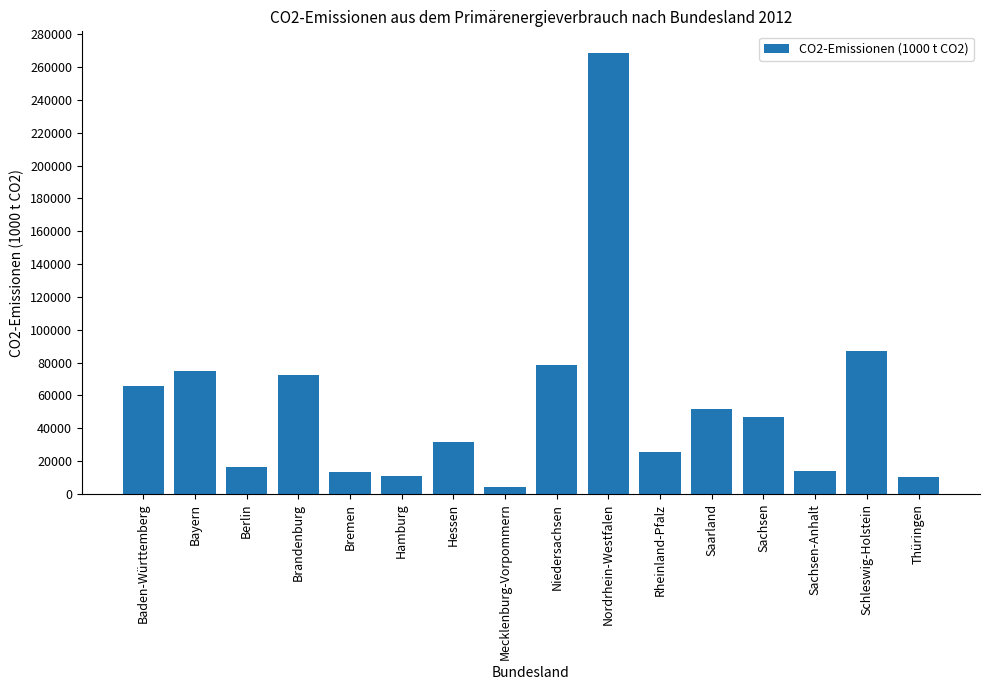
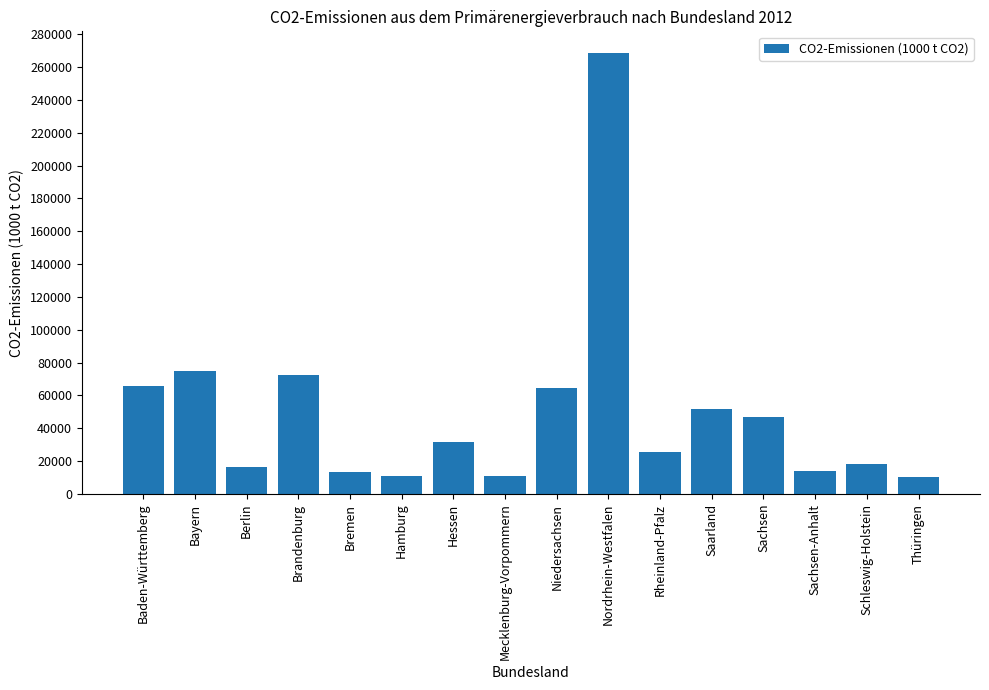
  {
    "Baden-Württemberg": 66000,
    "Bayern": 75000,
    "Berlin": 16000,
    "Brandenburg": 73000,
    "Bremen": 13000,
    "Hamburg": 11000,
    "Hessen": 32000,
-   "Mecklenburg-Vorpommern": 4000,
-   "Niedersachsen": 79000,
+   "Mecklenburg-Vorpommern": 11000,
+   "Niedersachsen": 64000,
    "Nordrhein-Westfalen": 268000,
    "Rheinland-Pfalz": 26000,
    "Saarland": 52000,
    "Sachsen": 47000,
    "Sachsen-Anhalt": 14000,
-   "Schleswig-Holstein": 87000,
+   "Schleswig-Holstein": 18000,
    "Thüringen": 10000
  }
